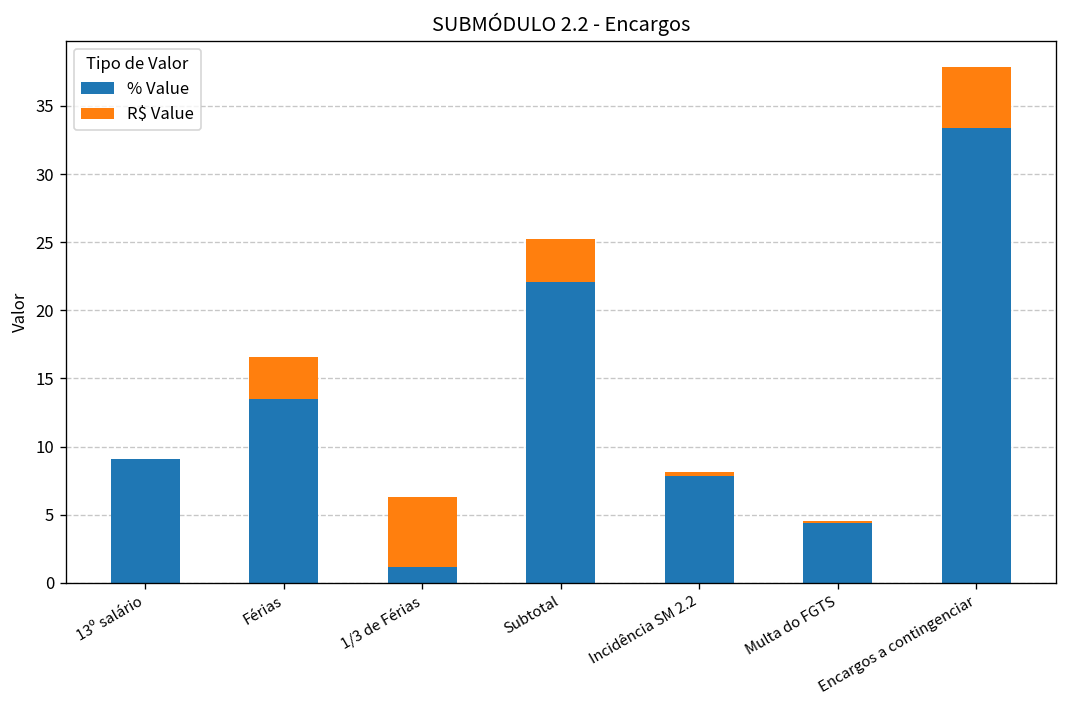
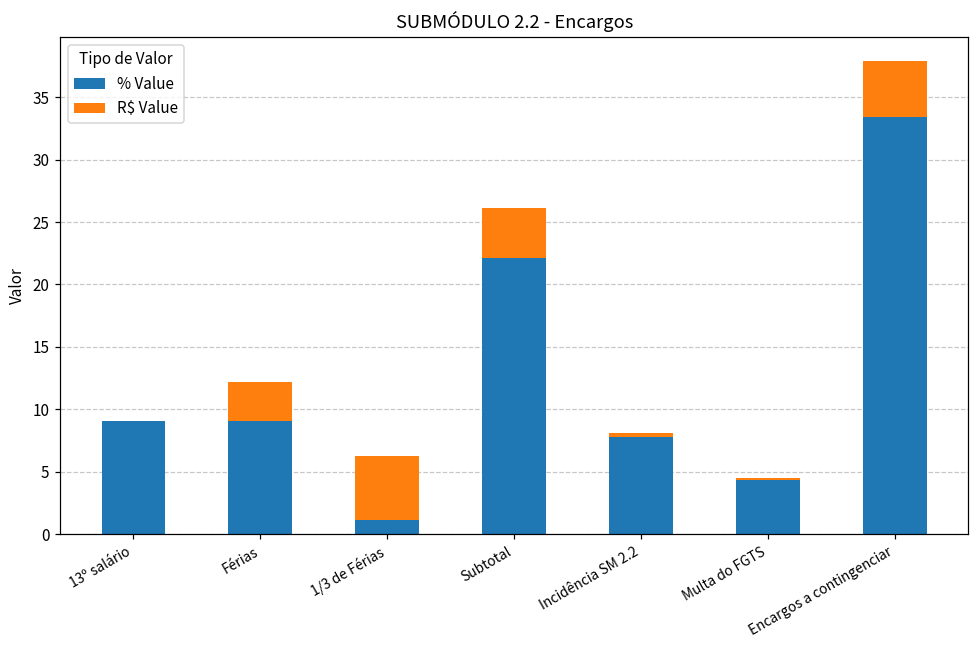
  {
    "% Value": {
      "13º salário": 9.1,
-     "Férias": 13.5,
+     "Férias": 9.1,
      "1/3 de Férias": 1.2,
      "Subtotal": 22.1,
      "Incidência SM 2.2": 7.8,
      "Multa do FGTS": 4.4,
      "Encargos a contingenciar": 33.4
    },
    "R$ Value": {
      "13º salário": 0.0,
      "Férias": 3.1,
      "1/3 de Férias": 5.1,
-     "Subtotal": 3.1,
+     "Subtotal": 4.0,
      "Incidência SM 2.2": 0.3,
      "Encargos a contingenciar": 4.5
    }
  }
